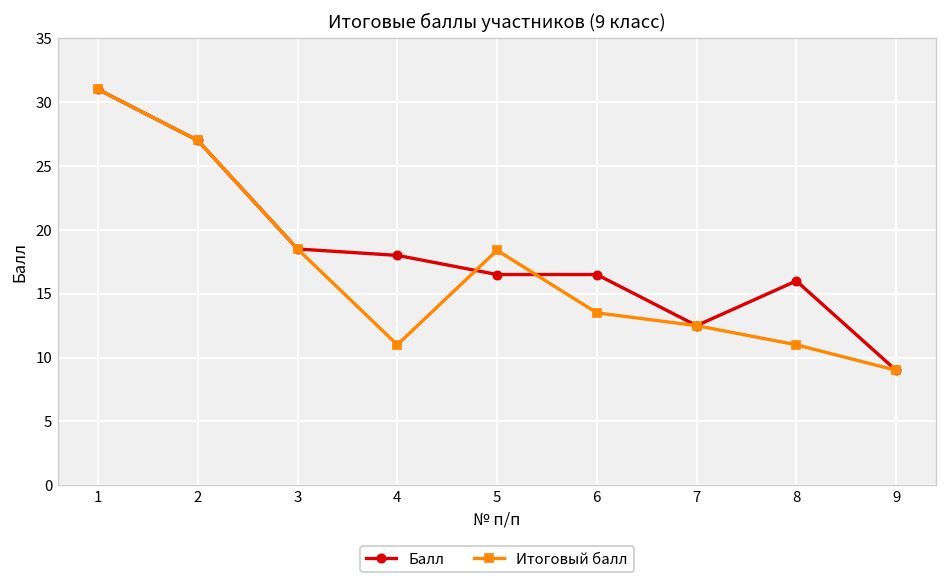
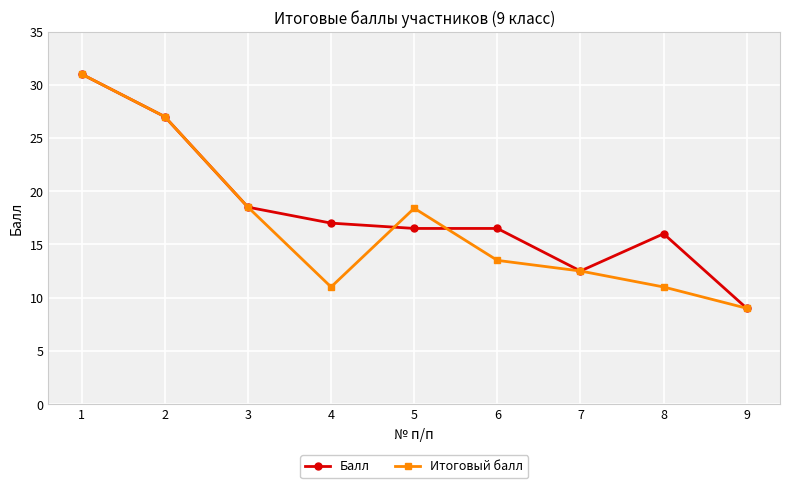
  {
    "Балл": {
-     "4": 18,
+     "4": 17,
      "5": 16.5,
      "6": 16.5,
      "8": 16
    },
    "Итоговый балл": {
      "4": 11,
      "5": 18.4,
      "6": 13.5,
      "8": 11
    }
  }
